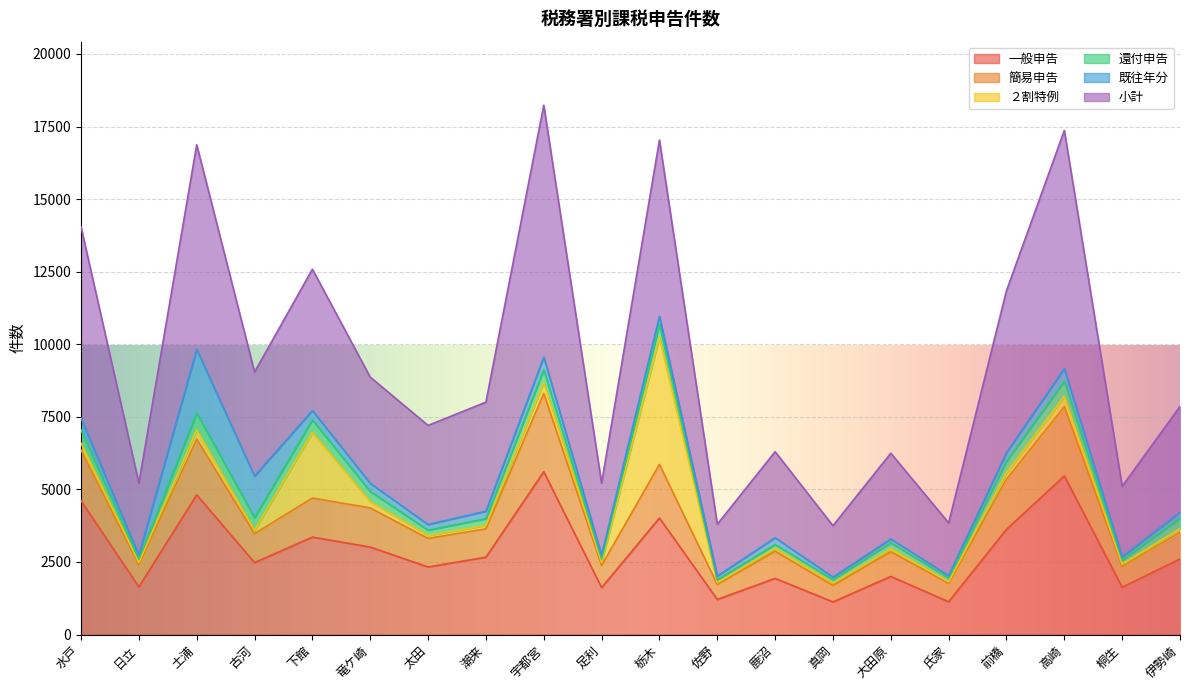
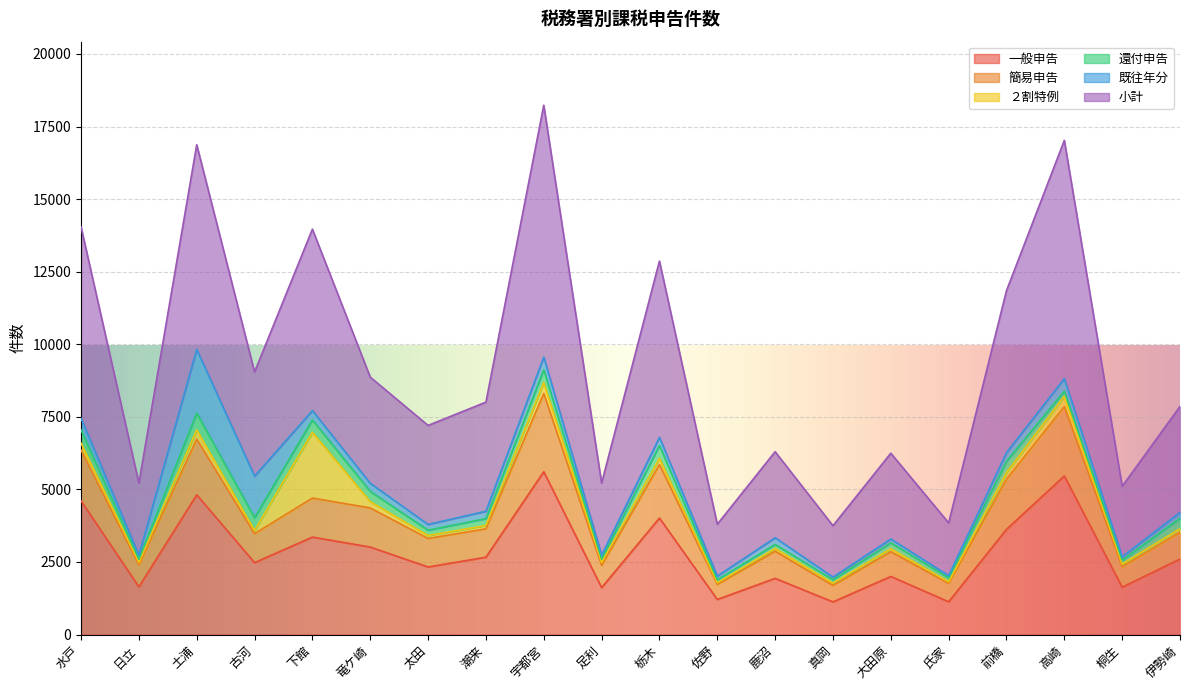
  {
    "２割特例": {
      "水戸": 200,
      "土浦": 300,
      "古河": 100,
      "下館": 2300,
      "竜ケ崎": 200,
      "太田": 100,
      "潮来": 100,
      "宇都宮": 400,
      "足利": 100,
-     "栃木": 4400,
+     "栃木": 200,
      "鹿沼": 100,
      "大田原": 100,
      "前橋": 200,
      "高崎": 400,
      "桐生": 100,
      "伊勢崎": 100
    },
    "還付申告": {
      "水戸": 500,
      "日立": 100,
      "土浦": 600,
      "古河": 400,
      "下館": 400,
      "竜ケ崎": 400,
      "太田": 200,
      "潮来": 200,
      "宇都宮": 400,
      "足利": 100,
      "栃木": 400,
      "佐野": 100,
      "鹿沼": 100,
      "真岡": 100,
      "大田原": 200,
      "前橋": 400,
-     "高崎": 500,
+     "高崎": 200,
      "桐生": 100,
      "伊勢崎": 400
    },
    "既往年分": {
      "水戸": 400,
      "日立": 100,
      "土浦": 2200,
      "古河": 1400,
      "下館": 300,
      "竜ケ崎": 300,
      "太田": 200,
      "潮来": 300,
      "宇都宮": 400,
      "足利": 100,
      "栃木": 300,
      "佐野": 100,
      "鹿沼": 200,
      "真岡": 100,
      "大田原": 100,
      "前橋": 300,
      "高崎": 400,
      "桐生": 100,
      "伊勢崎": 200
    },
    "小計": {
      "水戸": 6600,
      "日立": 2500,
      "土浦": 7100,
      "古河": 3600,
-     "下館": 4900,
+     "下館": 6200,
      "竜ケ崎": 3700,
      "太田": 3400,
      "潮来": 3800,
      "宇都宮": 8700,
      "足利": 2500,
      "栃木": 6100,
      "佐野": 1800,
      "鹿沼": 3000,
      "真岡": 1800,
      "大田原": 3000,
      "氏家": 1800,
      "前橋": 5600,
      "高崎": 8200,
      "桐生": 2400,
      "伊勢崎": 3600
    }
  }
